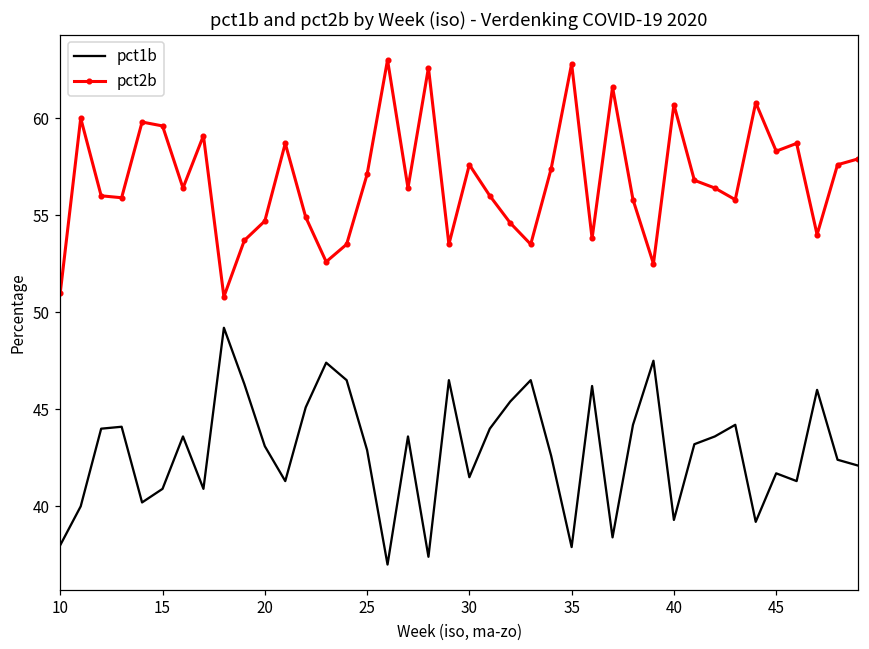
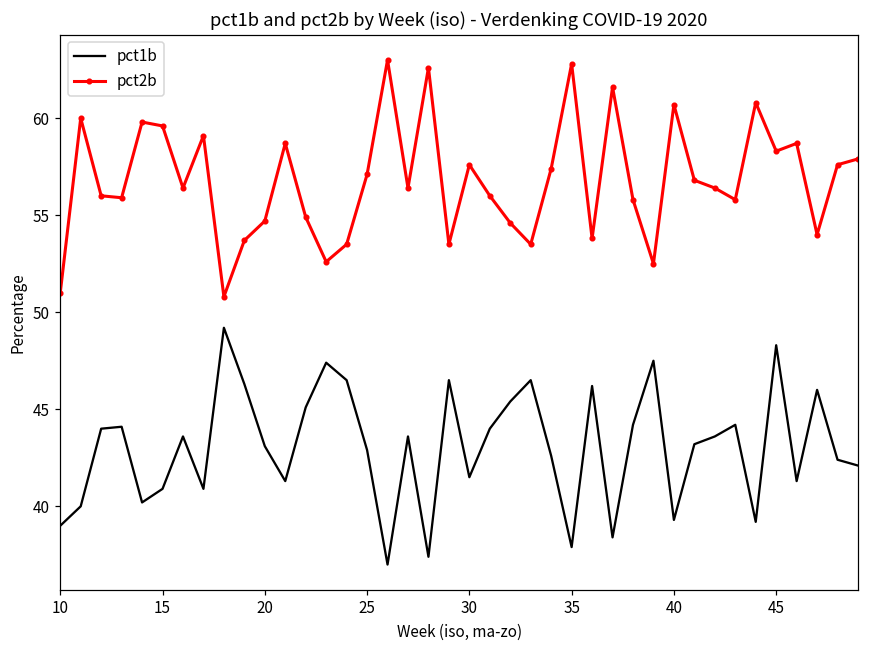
  {
    "pct1b": {
-     "10": 38,
+     "10": 39,
      "15": 40.9,
      "20": 43.1,
      "25": 42.9,
      "30": 41.5,
      "35": 37.9,
      "40": 39.3,
-     "45": 41.7
+     "45": 48.3
    },
    "pct2b": {
      "10": 51.0,
      "15": 59.6,
      "20": 54.7,
      "25": 57.1,
      "30": 57.6,
      "35": 62.8,
      "40": 60.7,
      "45": 58.3
    }
  }
